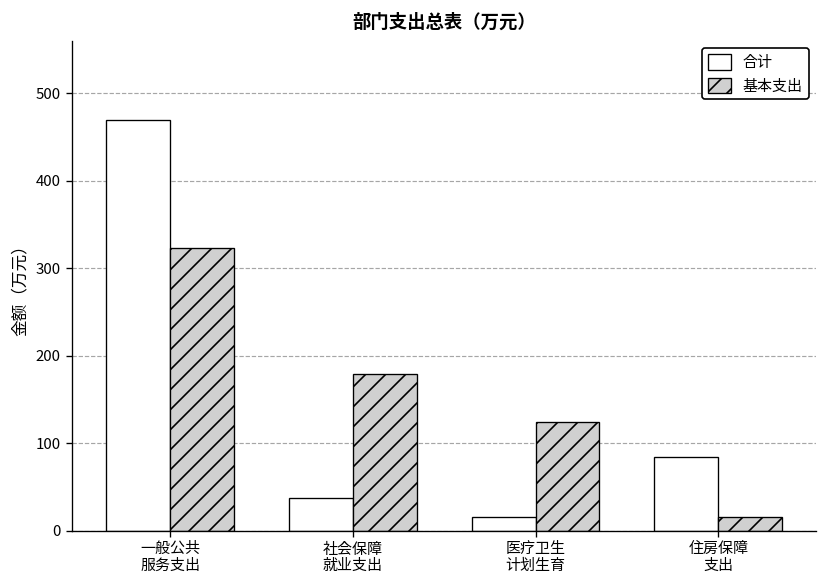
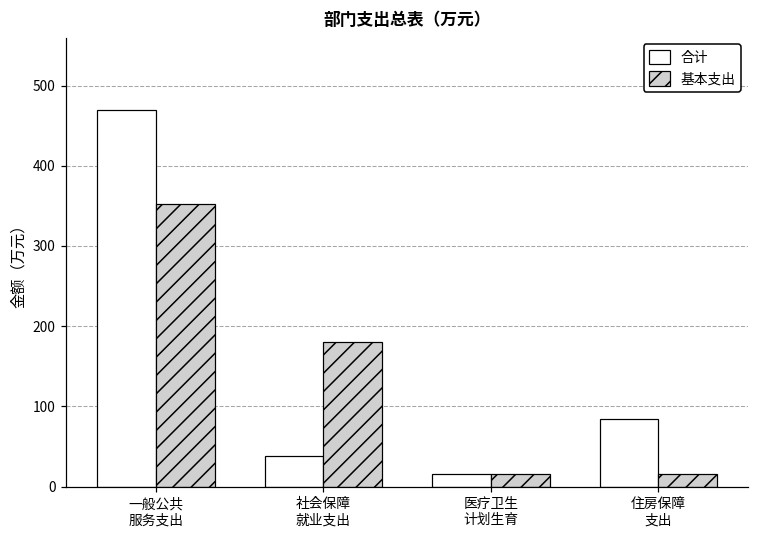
  {
    "合计": {
      "一般公共 服务支出": 470,
      "社会保障 就业支出": 40,
      "医疗卫生 计划生育": 20,
      "住房保障 支出": 80
    },
    "基本支出": {
-     "一般公共 服务支出": 320,
+     "一般公共 服务支出": 350,
      "社会保障 就业支出": 180,
-     "医疗卫生 计划生育": 120,
+     "医疗卫生 计划生育": 20,
      "住房保障 支出": 20
    }
  }
